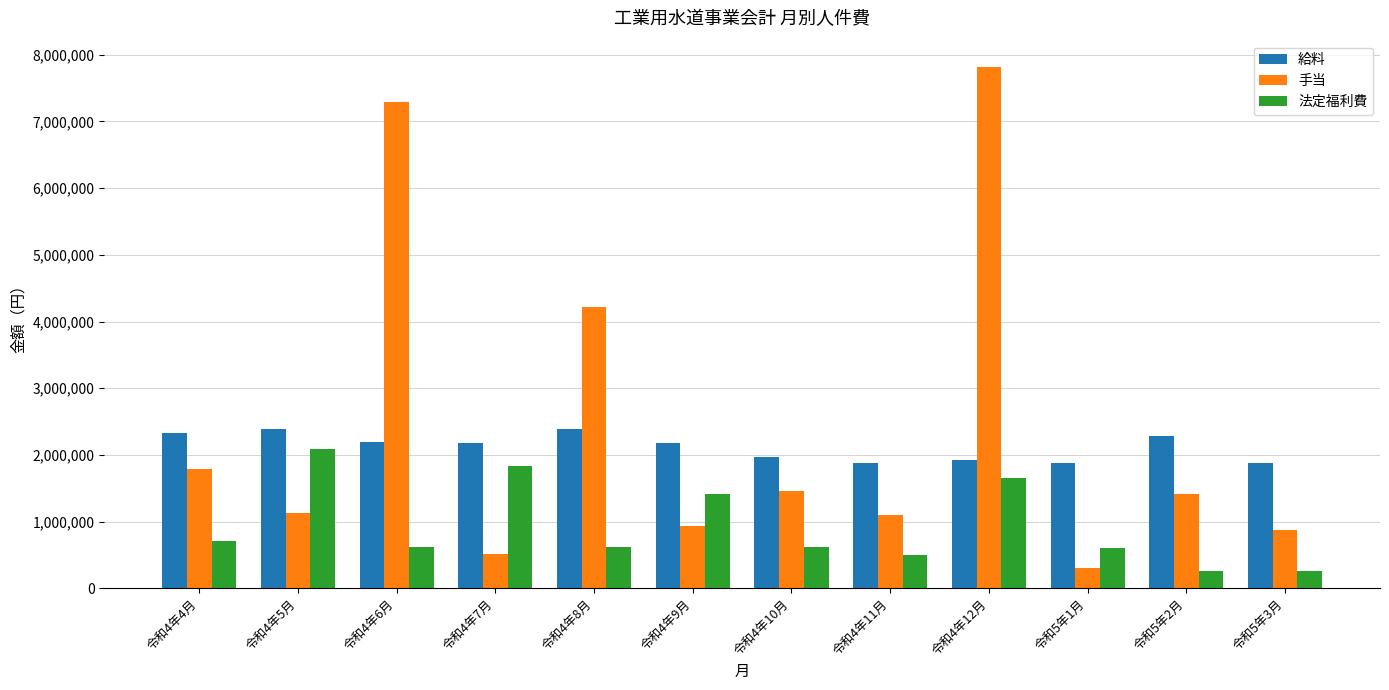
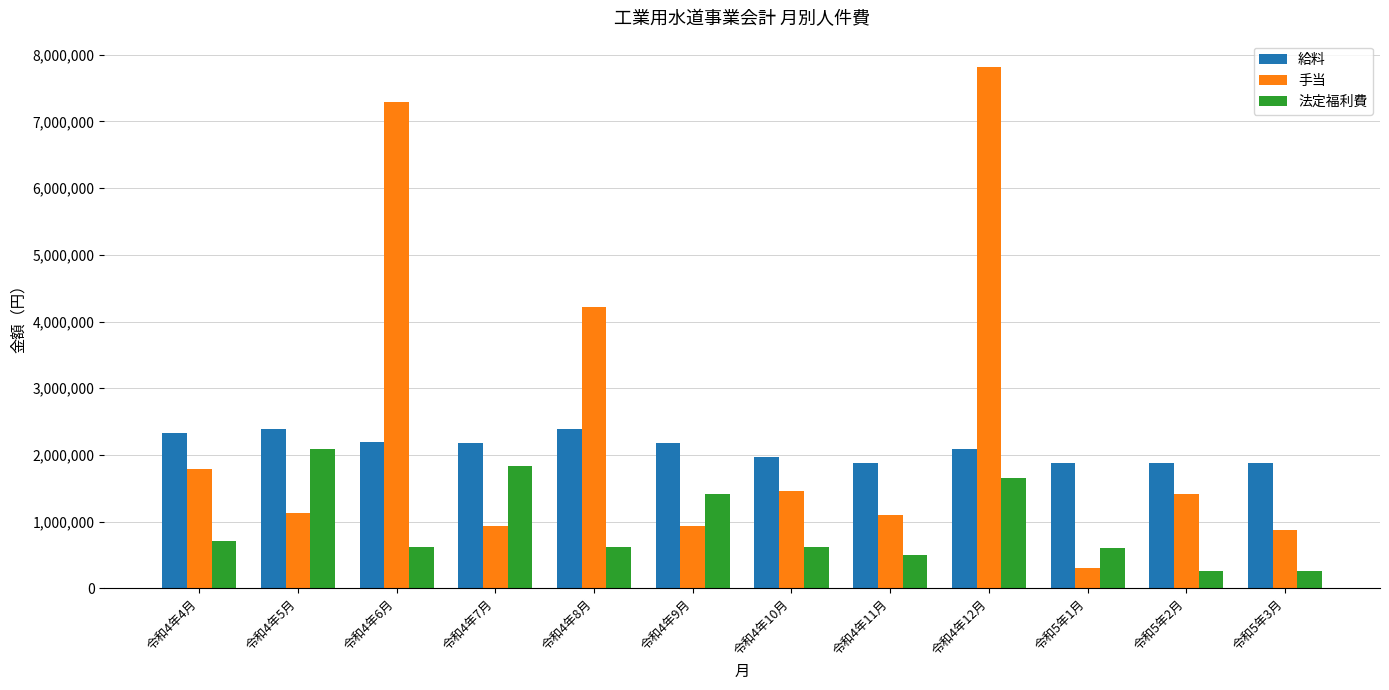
  {
    "給料": {
      "令和4年4月": "2,300,000",
      "令和4年5月": "2,400,000",
      "令和4年6月": "2,200,000",
      "令和4年7月": "2,200,000",
      "令和4年8月": "2,400,000",
      "令和4年9月": "2,200,000",
      "令和4年10月": "2,000,000",
      "令和4年11月": "1,900,000",
-     "令和4年12月": "1,900,000",
+     "令和4年12月": "2,100,000",
      "令和5年1月": "1,900,000",
-     "令和5年2月": "2,300,000",
+     "令和5年2月": "1,900,000",
      "令和5年3月": "1,900,000"
    },
    "手当": {
      "令和4年4月": "1,800,000",
      "令和4年5月": "1,100,000",
      "令和4年6月": "7,300,000",
-     "令和4年7月": "500,000",
+     "令和4年7月": "900,000",
      "令和4年8月": "4,200,000",
      "令和4年9月": "900,000",
      "令和4年10月": "1,500,000",
      "令和4年11月": "1,100,000",
      "令和4年12月": "7,800,000",
      "令和5年1月": "300,000",
      "令和5年2月": "1,400,000",
      "令和5年3月": "900,000"
    },
    "法定福利費": {
      "令和4年4月": "700,000",
      "令和4年5月": "2,100,000",
      "令和4年6月": "600,000",
      "令和4年7月": "1,800,000",
      "令和4年8月": "600,000",
      "令和4年9月": "1,400,000",
      "令和4年10月": "600,000",
      "令和4年11月": "500,000",
      "令和4年12月": "1,700,000",
      "令和5年1月": "600,000",
      "令和5年2月": "300,000",
      "令和5年3月": "300,000"
    }
  }
